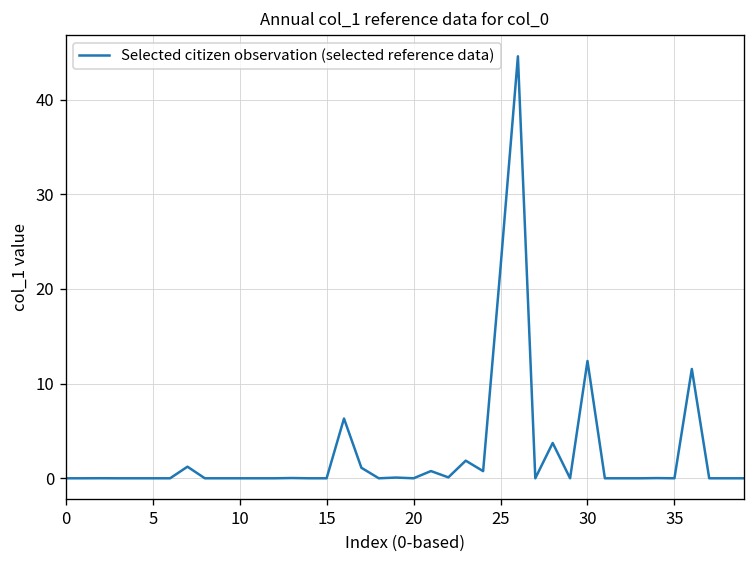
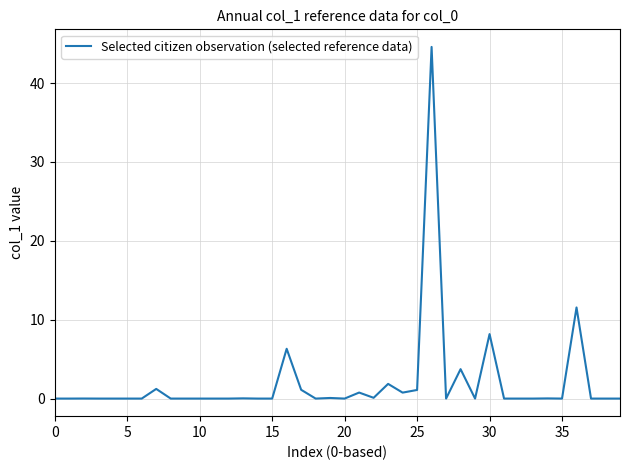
  {
    "0": 0,
    "5": 0,
    "10": 0,
    "15": 0,
    "20": 0,
-   "25": 22,
-   "30": 12,
+   "25": 1,
+   "30": 8,
    "35": 0
  }
